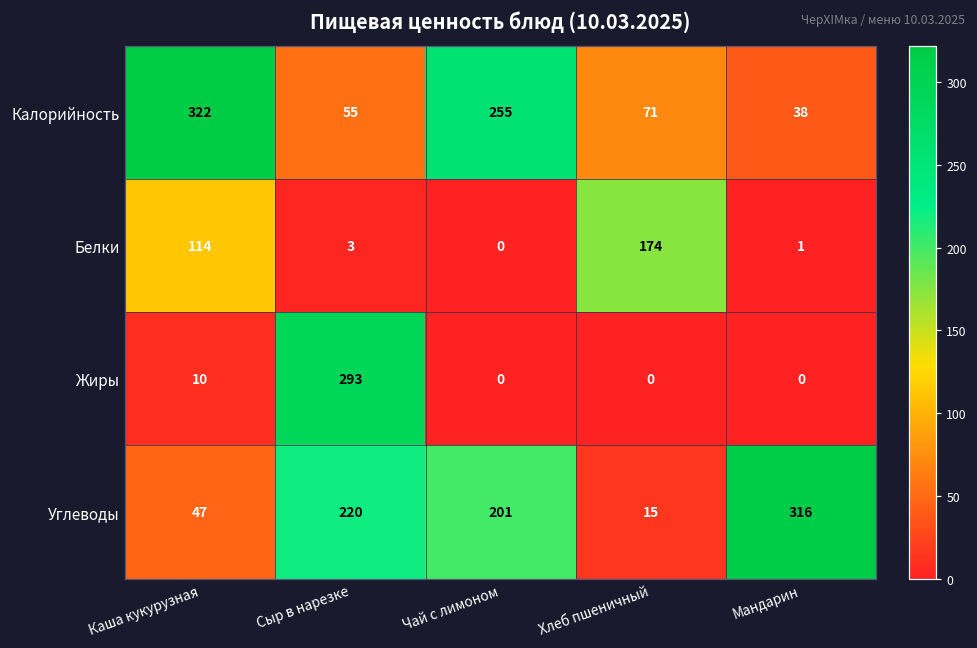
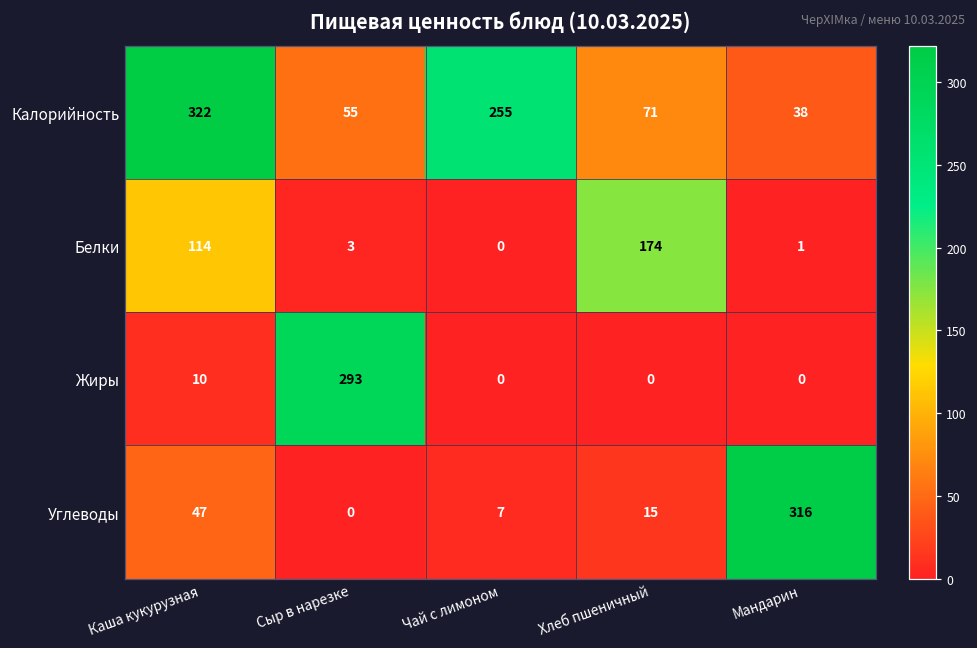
  {
    "Калорийность": {
      "Каша кукурузная": 322,
      "Сыр в нарезке": 55,
      "Чай с лимоном": 255,
      "Хлеб пшеничный": 71,
      "Мандарин": 38
    },
    "Белки": {
      "Каша кукурузная": 114,
      "Сыр в нарезке": 3,
      "Чай с лимоном": 0,
      "Хлеб пшеничный": 174,
      "Мандарин": 1
    },
    "Жиры": {
      "Каша кукурузная": 10,
      "Сыр в нарезке": 293,
      "Чай с лимоном": 0,
      "Хлеб пшеничный": 0,
      "Мандарин": 0
    },
    "Углеводы": {
      "Каша кукурузная": 47,
-     "Сыр в нарезке": 220,
-     "Чай с лимоном": 201,
+     "Сыр в нарезке": 0,
+     "Чай с лимоном": 7,
      "Хлеб пшеничный": 15,
      "Мандарин": 316
    }
  }
